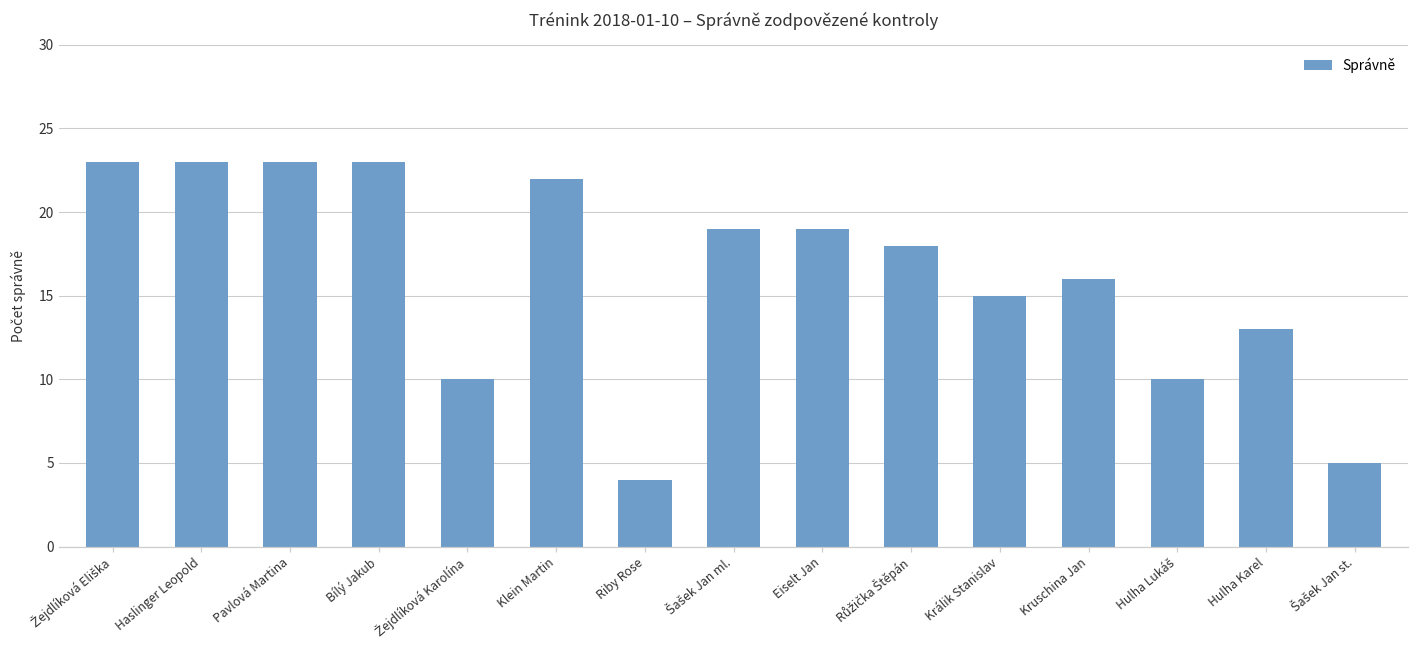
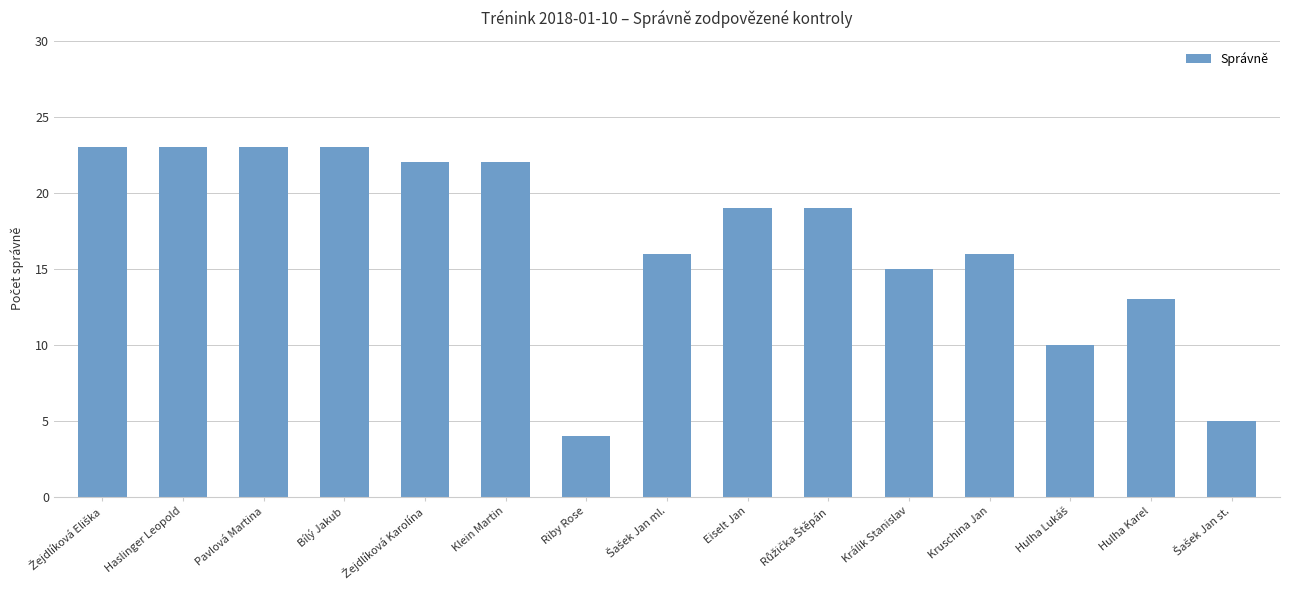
  {
    "Žejdlíková Eliška": 23,
    "Haslinger Leopold": 23,
    "Pavlová Martina": 23,
    "Bílý Jakub": 23,
-   "Žejdlíková Karolína": 10,
+   "Žejdlíková Karolína": 22,
    "Klein Martin": 22,
    "Riby Rose": 4,
-   "Šašek Jan ml.": 19,
+   "Šašek Jan ml.": 16,
    "Eiselt Jan": 19,
-   "Růžička Štěpán": 18,
+   "Růžička Štěpán": 19,
    "Králik Stanislav": 15,
    "Kruschina Jan": 16,
    "Hulha Lukáš": 10,
    "Hulha Karel": 13,
    "Šašek Jan st.": 5
  }
